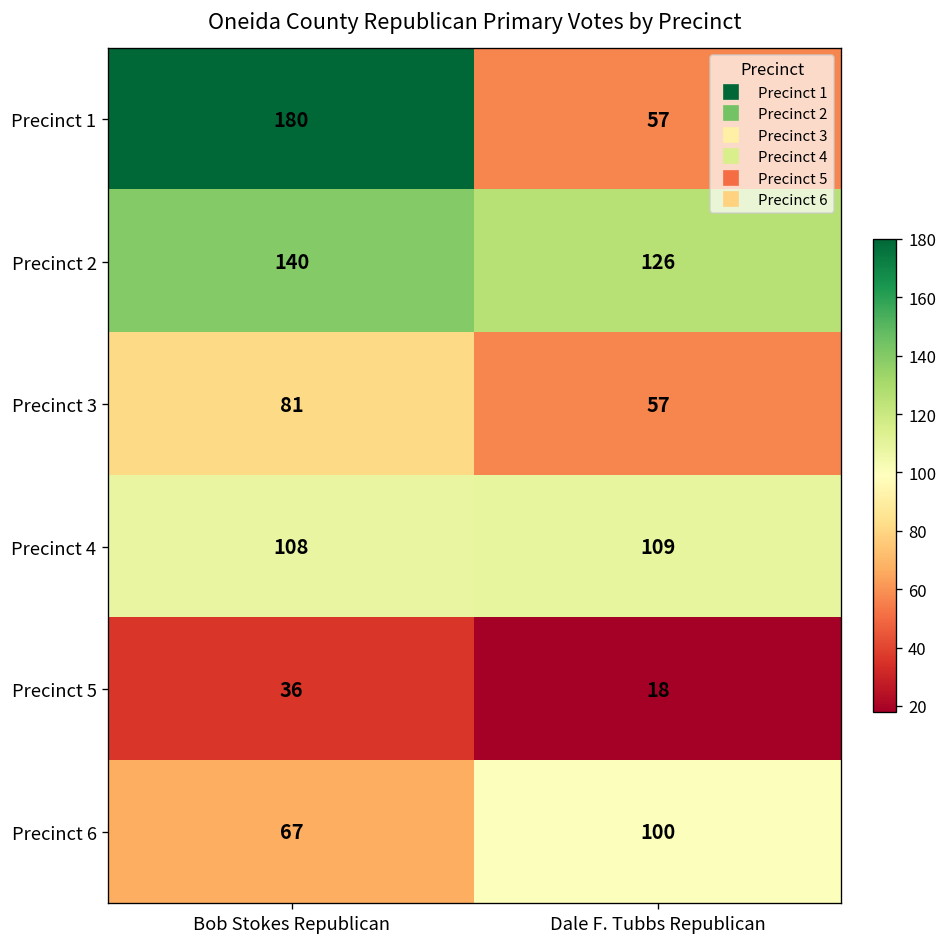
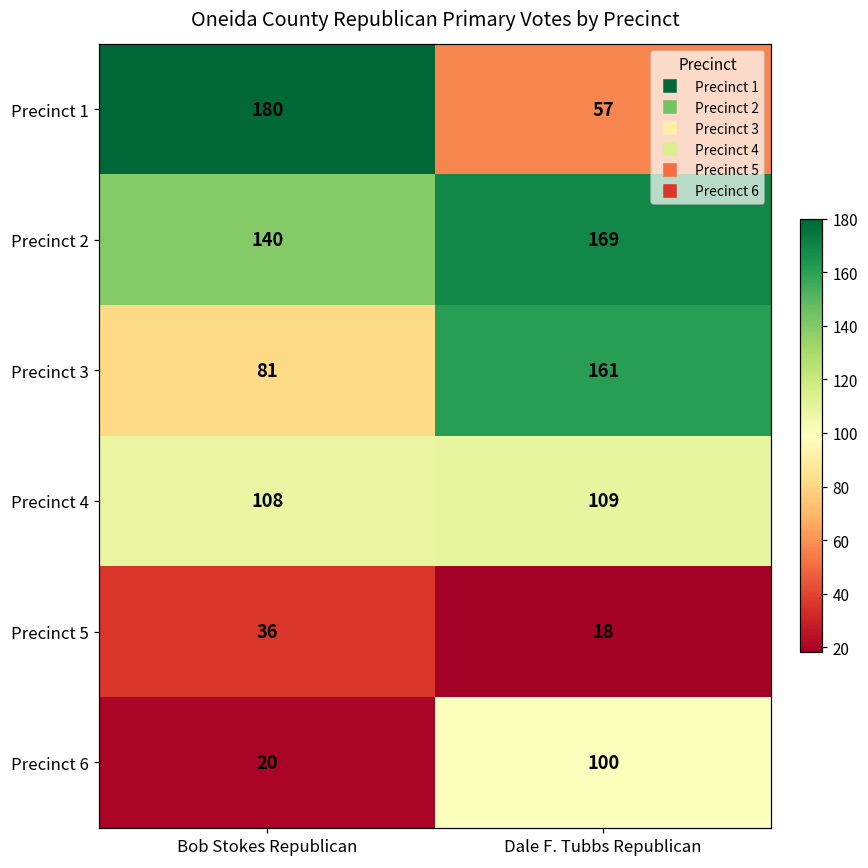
  {
    "Precinct 1": {
      "Bob Stokes Republican": 180,
      "Dale F. Tubbs Republican": 57
    },
    "Precinct 2": {
      "Bob Stokes Republican": 140,
-     "Dale F. Tubbs Republican": 126
+     "Dale F. Tubbs Republican": 169
    },
    "Precinct 3": {
      "Bob Stokes Republican": 81,
-     "Dale F. Tubbs Republican": 57
+     "Dale F. Tubbs Republican": 161
    },
    "Precinct 4": {
      "Bob Stokes Republican": 108,
      "Dale F. Tubbs Republican": 109
    },
    "Precinct 5": {
      "Bob Stokes Republican": 36,
      "Dale F. Tubbs Republican": 18
    },
    "Precinct 6": {
-     "Bob Stokes Republican": 67,
+     "Bob Stokes Republican": 20,
      "Dale F. Tubbs Republican": 100
    }
  }
